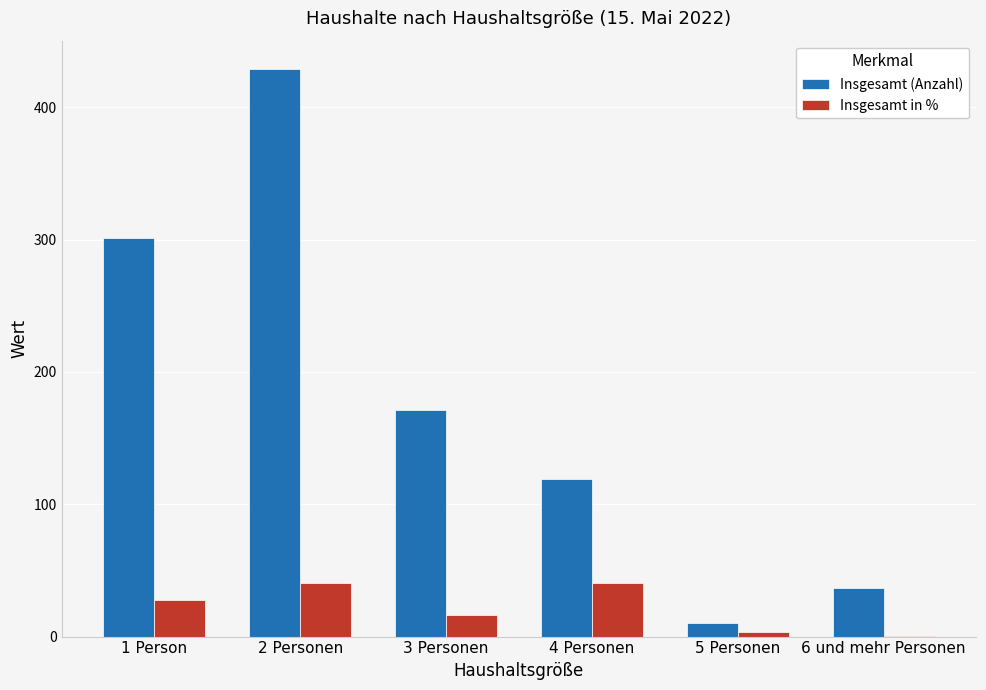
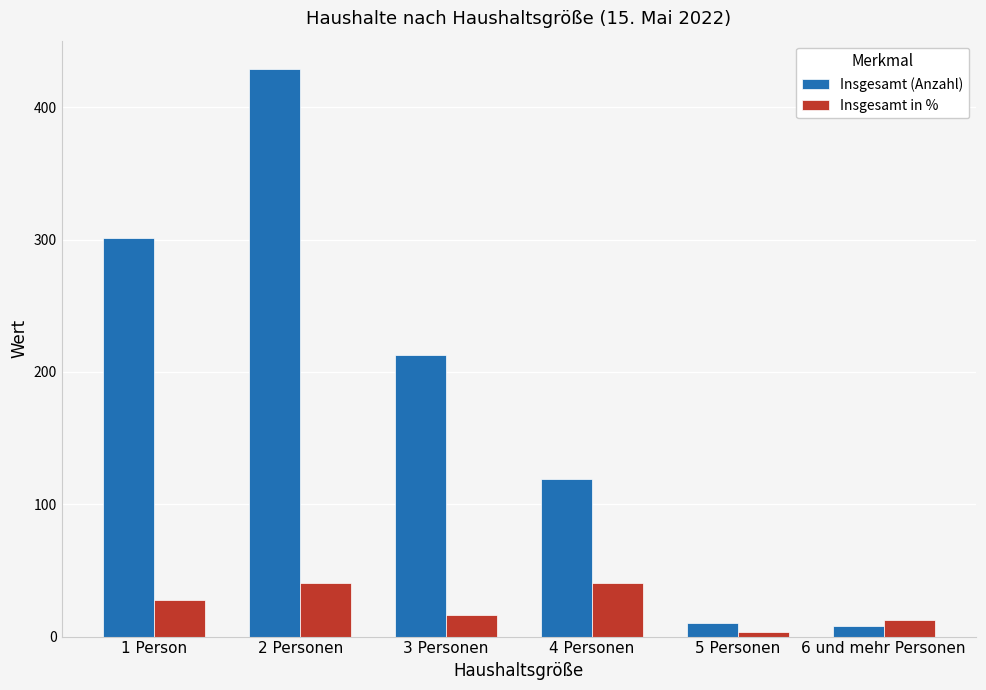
  {
    "Insgesamt (Anzahl)": {
      "1 Person": 301,
      "2 Personen": 429,
-     "3 Personen": 171,
+     "3 Personen": 213,
      "4 Personen": 119,
      "5 Personen": 10,
-     "6 und mehr Personen": 37
+     "6 und mehr Personen": 8
    },
    "Insgesamt in %": {
      "1 Person": 28,
      "2 Personen": 41,
      "3 Personen": 16,
      "4 Personen": 40,
      "5 Personen": 3,
-     "6 und mehr Personen": 1
+     "6 und mehr Personen": 13
    }
  }
